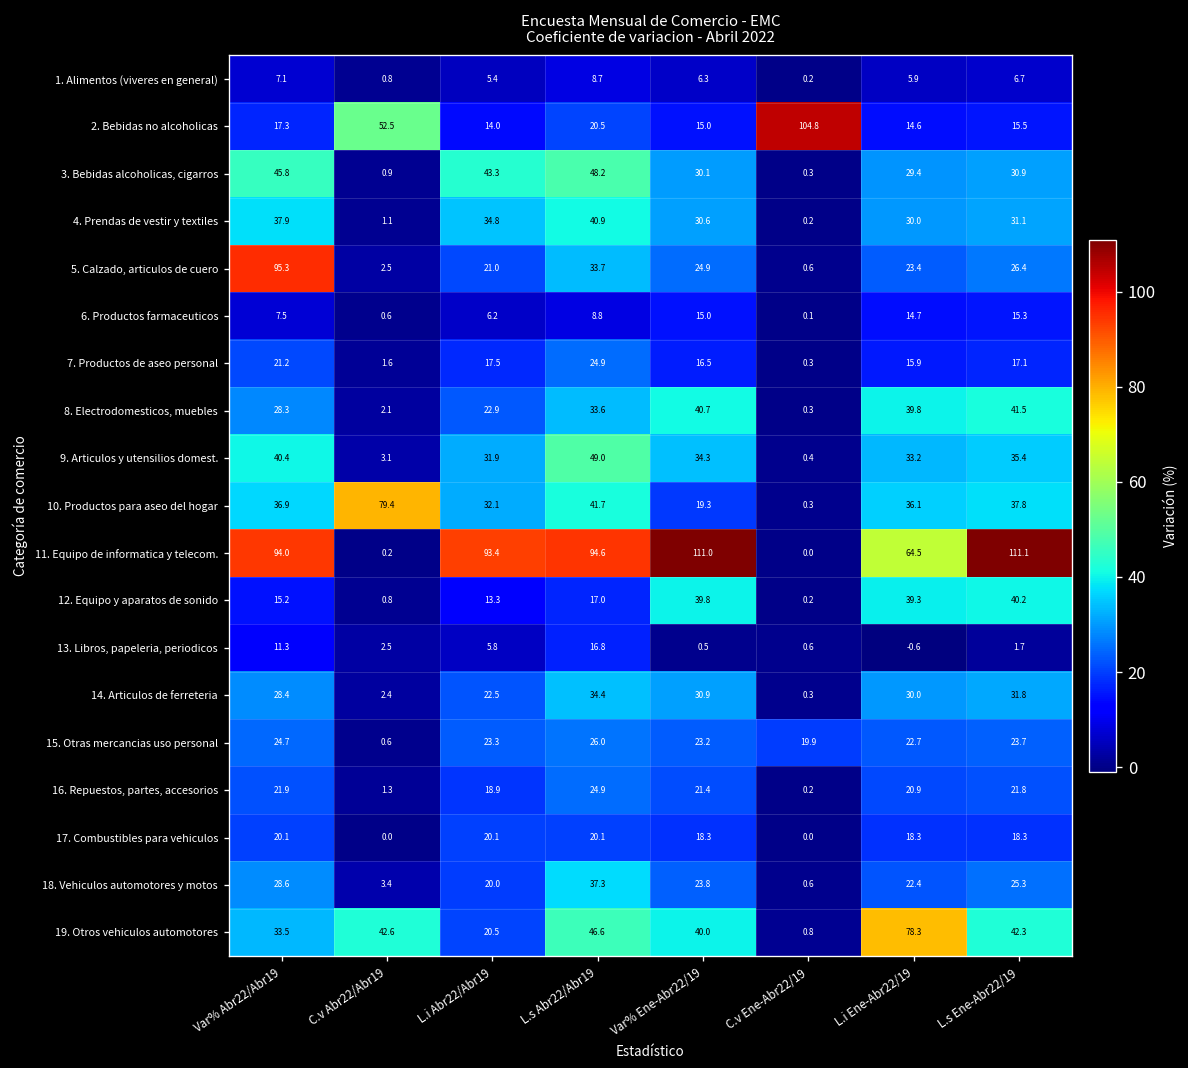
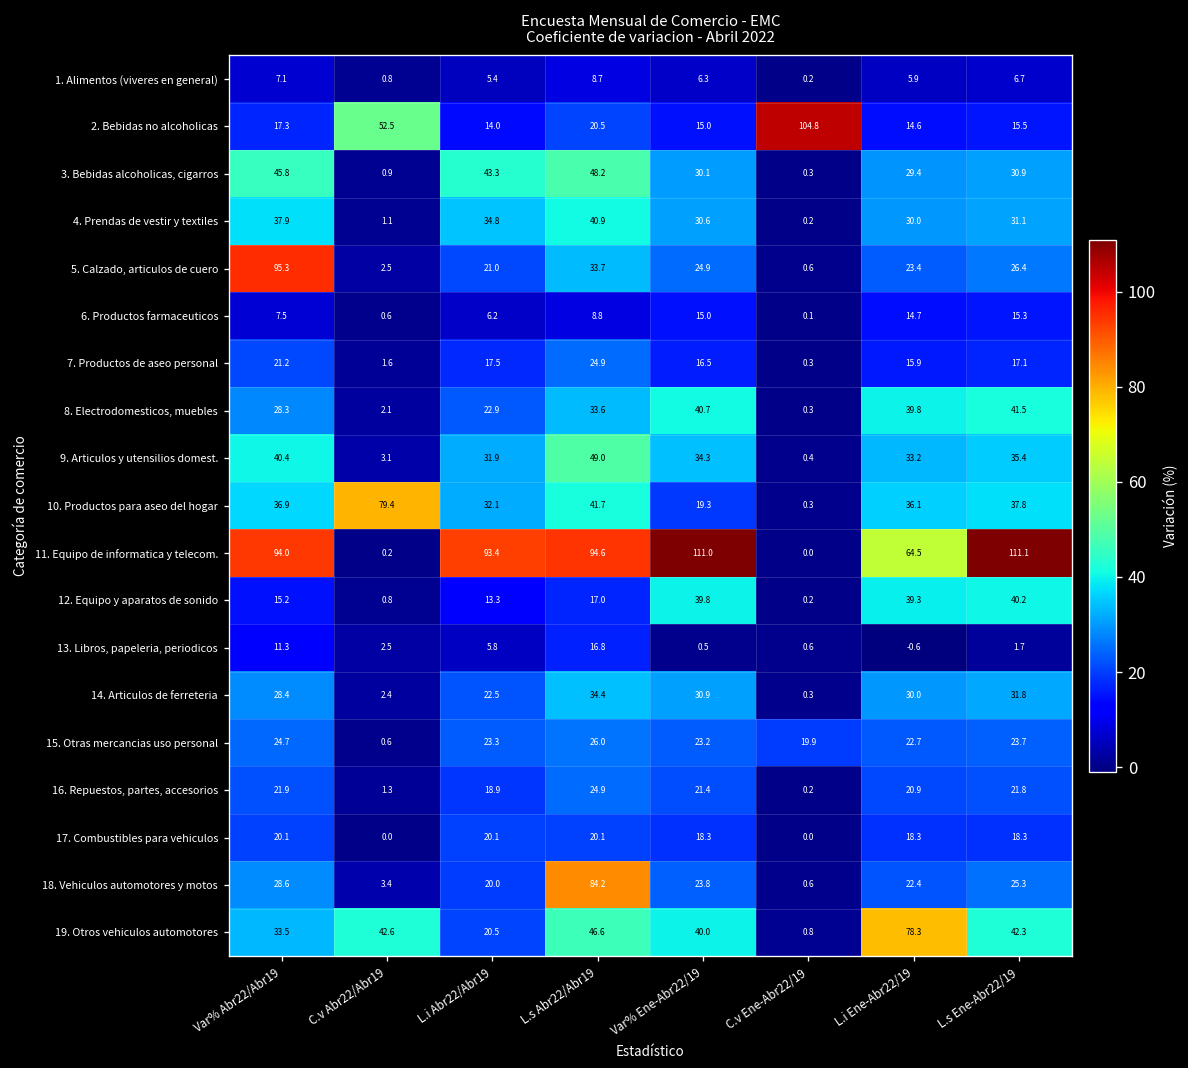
  {
    "1. Alimentos (viveres en general)": {
      "Var% Abr22/Abr19": 7.1,
      "C.v Abr22/Abr19": 0.8,
      "L.i Abr22/Abr19": 5.4,
      "L.s Abr22/Abr19": 8.7,
      "Var% Ene-Abr22/19": 6.3,
      "C.v Ene-Abr22/19": 0.2,
      "L.i Ene-Abr22/19": 5.9,
      "L.s Ene-Abr22/19": 6.7
    },
    "2. Bebidas no alcoholicas": {
      "Var% Abr22/Abr19": 17.3,
      "C.v Abr22/Abr19": 52.5,
      "L.i Abr22/Abr19": 14.0,
      "L.s Abr22/Abr19": 20.5,
      "Var% Ene-Abr22/19": 15.0,
      "C.v Ene-Abr22/19": 104.8,
      "L.i Ene-Abr22/19": 14.6,
      "L.s Ene-Abr22/19": 15.5
    },
    "3. Bebidas alcoholicas, cigarros": {
      "Var% Abr22/Abr19": 45.8,
      "C.v Abr22/Abr19": 0.9,
      "L.i Abr22/Abr19": 43.3,
      "L.s Abr22/Abr19": 48.2,
      "Var% Ene-Abr22/19": 30.1,
      "C.v Ene-Abr22/19": 0.3,
      "L.i Ene-Abr22/19": 29.4,
      "L.s Ene-Abr22/19": 30.9
    },
    "4. Prendas de vestir y textiles": {
      "Var% Abr22/Abr19": 37.9,
      "C.v Abr22/Abr19": 1.1,
      "L.i Abr22/Abr19": 34.8,
      "L.s Abr22/Abr19": 40.9,
      "Var% Ene-Abr22/19": 30.6,
      "C.v Ene-Abr22/19": 0.2,
      "L.i Ene-Abr22/19": 30.0,
      "L.s Ene-Abr22/19": 31.1
    },
    "5. Calzado, articulos de cuero": {
      "Var% Abr22/Abr19": 95.3,
      "C.v Abr22/Abr19": 2.5,
      "L.i Abr22/Abr19": 21.0,
      "L.s Abr22/Abr19": 33.7,
      "Var% Ene-Abr22/19": 24.9,
      "C.v Ene-Abr22/19": 0.6,
      "L.i Ene-Abr22/19": 23.4,
      "L.s Ene-Abr22/19": 26.4
    },
    "6. Productos farmaceuticos": {
      "Var% Abr22/Abr19": 7.5,
      "C.v Abr22/Abr19": 0.6,
      "L.i Abr22/Abr19": 6.2,
      "L.s Abr22/Abr19": 8.8,
      "Var% Ene-Abr22/19": 15.0,
      "C.v Ene-Abr22/19": 0.1,
      "L.i Ene-Abr22/19": 14.7,
      "L.s Ene-Abr22/19": 15.3
    },
    "7. Productos de aseo personal": {
      "Var% Abr22/Abr19": 21.2,
      "C.v Abr22/Abr19": 1.6,
      "L.i Abr22/Abr19": 17.5,
      "L.s Abr22/Abr19": 24.9,
      "Var% Ene-Abr22/19": 16.5,
      "C.v Ene-Abr22/19": 0.3,
      "L.i Ene-Abr22/19": 15.9,
      "L.s Ene-Abr22/19": 17.1
    },
    "8. Electrodomesticos, muebles": {
      "Var% Abr22/Abr19": 28.3,
      "C.v Abr22/Abr19": 2.1,
      "L.i Abr22/Abr19": 22.9,
      "L.s Abr22/Abr19": 33.6,
      "Var% Ene-Abr22/19": 40.7,
      "C.v Ene-Abr22/19": 0.3,
      "L.i Ene-Abr22/19": 39.8,
      "L.s Ene-Abr22/19": 41.5
    },
    "9. Articulos y utensilios domest.": {
      "Var% Abr22/Abr19": 40.4,
      "C.v Abr22/Abr19": 3.1,
      "L.i Abr22/Abr19": 31.9,
      "L.s Abr22/Abr19": 49.0,
      "Var% Ene-Abr22/19": 34.3,
      "C.v Ene-Abr22/19": 0.4,
      "L.i Ene-Abr22/19": 33.2,
      "L.s Ene-Abr22/19": 35.4
    },
    "10. Productos para aseo del hogar": {
      "Var% Abr22/Abr19": 36.9,
      "C.v Abr22/Abr19": 79.4,
      "L.i Abr22/Abr19": 32.1,
      "L.s Abr22/Abr19": 41.7,
      "Var% Ene-Abr22/19": 19.3,
      "C.v Ene-Abr22/19": 0.3,
      "L.i Ene-Abr22/19": 36.1,
      "L.s Ene-Abr22/19": 37.8
    },
    "11. Equipo de informatica y telecom.": {
      "Var% Abr22/Abr19": 94.0,
      "C.v Abr22/Abr19": 0.2,
      "L.i Abr22/Abr19": 93.4,
      "L.s Abr22/Abr19": 94.6,
      "Var% Ene-Abr22/19": 111.0,
      "C.v Ene-Abr22/19": 0.0,
      "L.i Ene-Abr22/19": 64.5,
      "L.s Ene-Abr22/19": 111.1
    },
    "12. Equipo y aparatos de sonido": {
      "Var% Abr22/Abr19": 15.2,
      "C.v Abr22/Abr19": 0.8,
      "L.i Abr22/Abr19": 13.3,
      "L.s Abr22/Abr19": 17.0,
      "Var% Ene-Abr22/19": 39.8,
      "C.v Ene-Abr22/19": 0.2,
      "L.i Ene-Abr22/19": 39.3,
      "L.s Ene-Abr22/19": 40.2
    },
    "13. Libros, papeleria, periodicos": {
      "Var% Abr22/Abr19": 11.3,
      "C.v Abr22/Abr19": 2.5,
      "L.i Abr22/Abr19": 5.8,
      "L.s Abr22/Abr19": 16.8,
      "Var% Ene-Abr22/19": 0.5,
      "C.v Ene-Abr22/19": 0.6,
      "L.i Ene-Abr22/19": -0.6,
      "L.s Ene-Abr22/19": 1.7
    },
    "14. Articulos de ferreteria": {
      "Var% Abr22/Abr19": 28.4,
      "C.v Abr22/Abr19": 2.4,
      "L.i Abr22/Abr19": 22.5,
      "L.s Abr22/Abr19": 34.4,
      "Var% Ene-Abr22/19": 30.9,
      "C.v Ene-Abr22/19": 0.3,
      "L.i Ene-Abr22/19": 30.0,
      "L.s Ene-Abr22/19": 31.8
    },
    "15. Otras mercancias uso personal": {
      "Var% Abr22/Abr19": 24.7,
      "C.v Abr22/Abr19": 0.6,
      "L.i Abr22/Abr19": 23.3,
      "L.s Abr22/Abr19": 26.0,
      "Var% Ene-Abr22/19": 23.2,
      "C.v Ene-Abr22/19": 19.9,
      "L.i Ene-Abr22/19": 22.7,
      "L.s Ene-Abr22/19": 23.7
    },
    "16. Repuestos, partes, accesorios": {
      "Var% Abr22/Abr19": 21.9,
      "C.v Abr22/Abr19": 1.3,
      "L.i Abr22/Abr19": 18.9,
      "L.s Abr22/Abr19": 24.9,
      "Var% Ene-Abr22/19": 21.4,
      "C.v Ene-Abr22/19": 0.2,
      "L.i Ene-Abr22/19": 20.9,
      "L.s Ene-Abr22/19": 21.8
    },
    "17. Combustibles para vehiculos": {
      "Var% Abr22/Abr19": 20.1,
      "C.v Abr22/Abr19": 0.0,
      "L.i Abr22/Abr19": 20.1,
      "L.s Abr22/Abr19": 20.1,
      "Var% Ene-Abr22/19": 18.3,
      "C.v Ene-Abr22/19": 0.0,
      "L.i Ene-Abr22/19": 18.3,
      "L.s Ene-Abr22/19": 18.3
    },
    "18. Vehiculos automotores y motos": {
      "Var% Abr22/Abr19": 28.6,
      "C.v Abr22/Abr19": 3.4,
      "L.i Abr22/Abr19": 20.0,
-     "L.s Abr22/Abr19": 37.3,
+     "L.s Abr22/Abr19": 84.2,
      "Var% Ene-Abr22/19": 23.8,
      "C.v Ene-Abr22/19": 0.6,
      "L.i Ene-Abr22/19": 22.4,
      "L.s Ene-Abr22/19": 25.3
    },
    "19. Otros vehiculos automotores": {
      "Var% Abr22/Abr19": 33.5,
      "C.v Abr22/Abr19": 42.6,
      "L.i Abr22/Abr19": 20.5,
      "L.s Abr22/Abr19": 46.6,
      "Var% Ene-Abr22/19": 40.0,
      "C.v Ene-Abr22/19": 0.8,
      "L.i Ene-Abr22/19": 78.3,
      "L.s Ene-Abr22/19": 42.3
    }
  }
